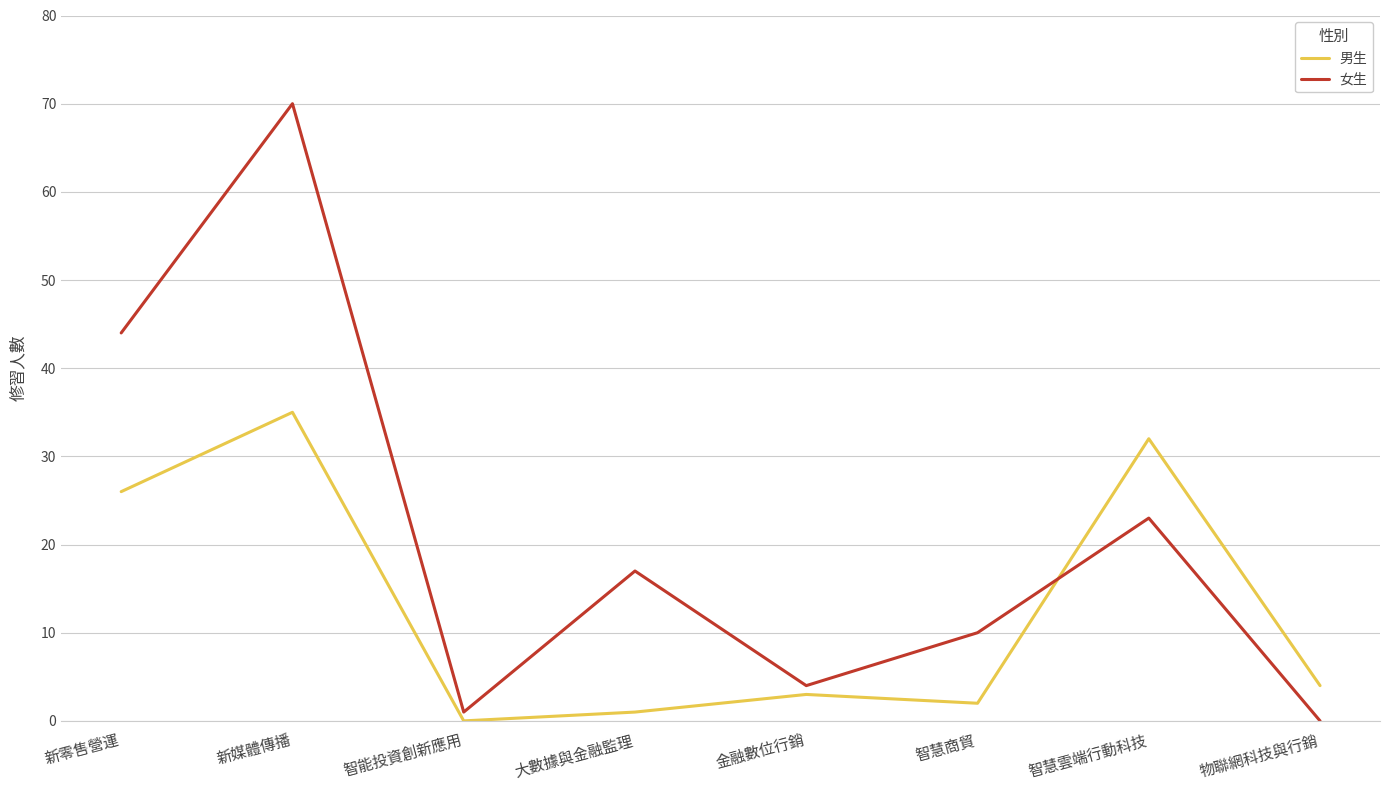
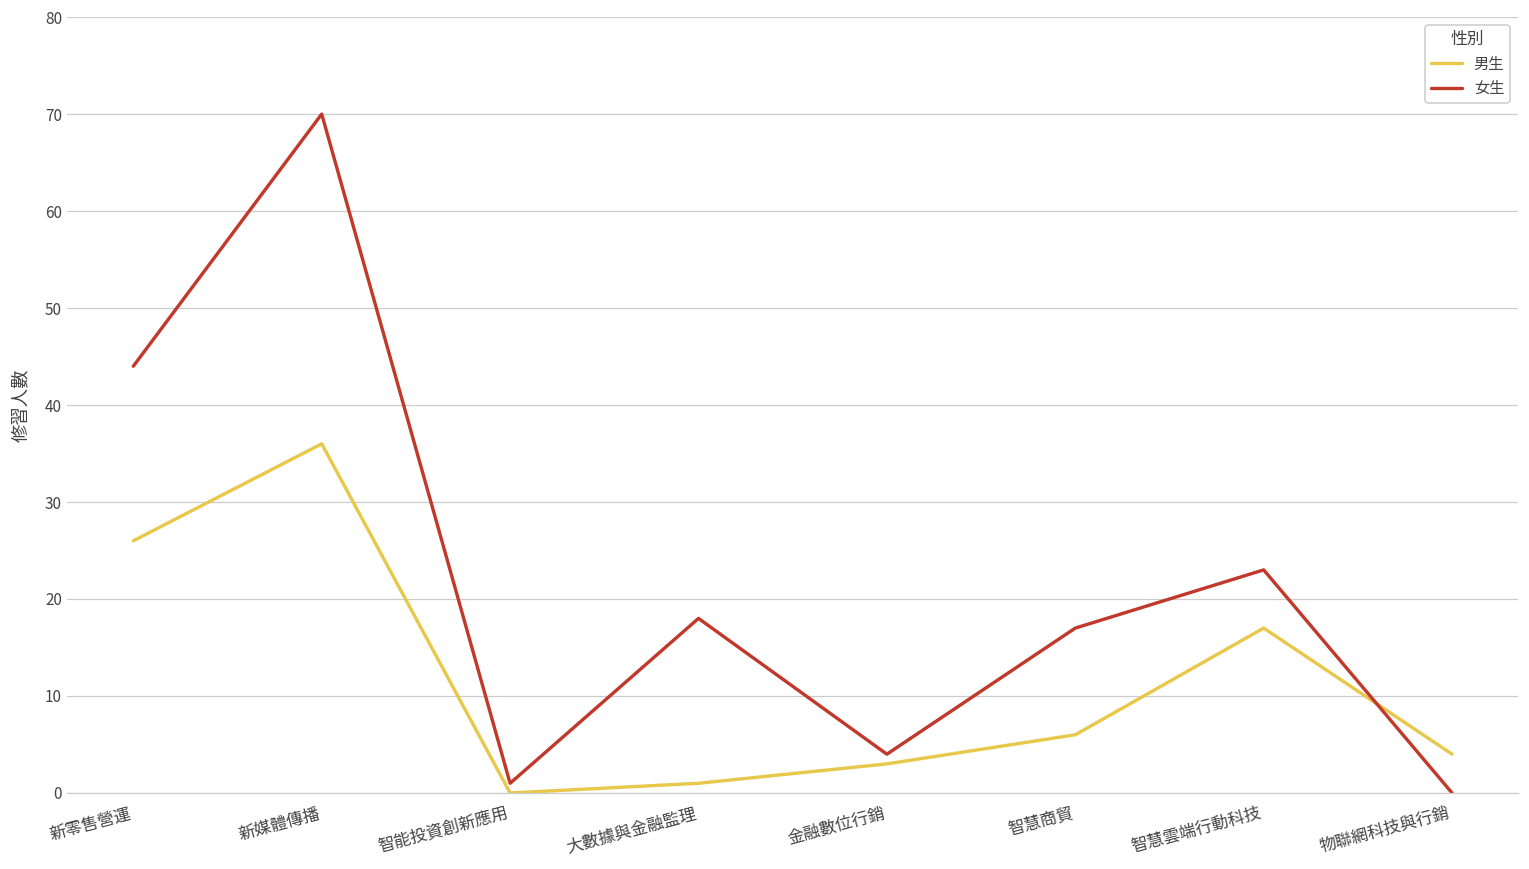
  {
    "男生": {
      "新零售營運": 26,
-     "新媒體傳播": 35,
+     "新媒體傳播": 36,
      "智能投資創新應用": 0,
      "大數據與金融監理": 1,
      "金融數位行銷": 3,
-     "智慧商貿": 2,
-     "智慧雲端行動科技": 32,
+     "智慧商貿": 6,
+     "智慧雲端行動科技": 17,
      "物聯網科技與行銷": 4
    },
    "女生": {
      "新零售營運": 44,
      "新媒體傳播": 70,
      "智能投資創新應用": 1,
-     "大數據與金融監理": 17,
+     "大數據與金融監理": 18,
      "金融數位行銷": 4,
-     "智慧商貿": 10,
+     "智慧商貿": 17,
      "智慧雲端行動科技": 23,
      "物聯網科技與行銷": 0
    }
  }
